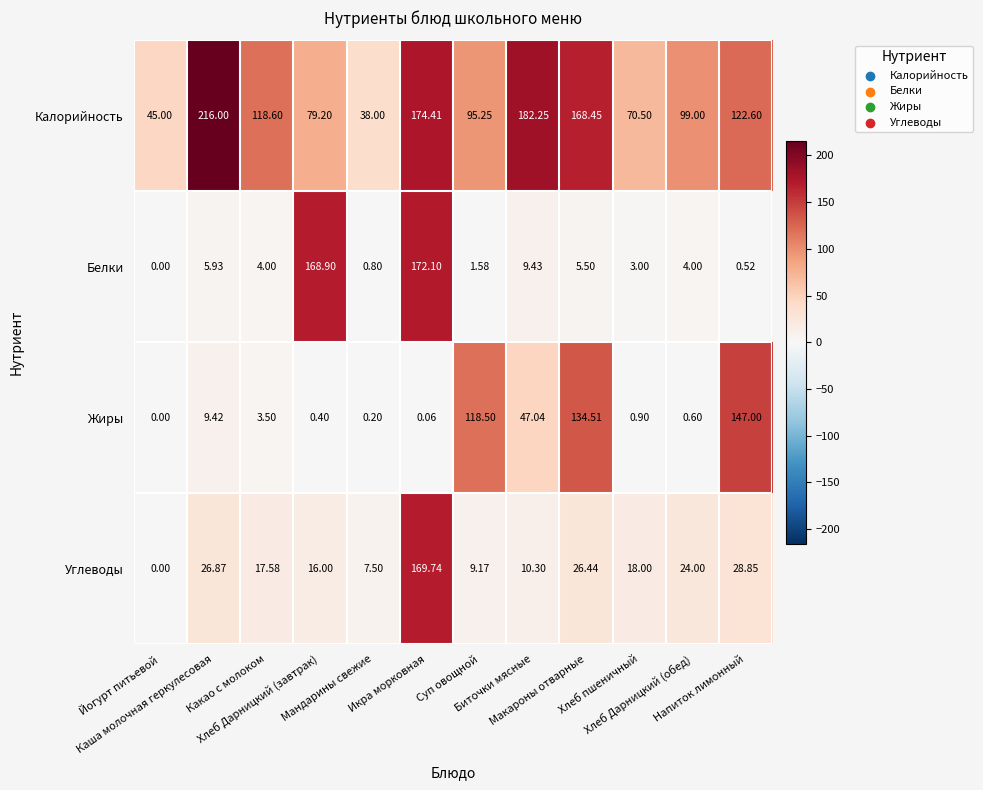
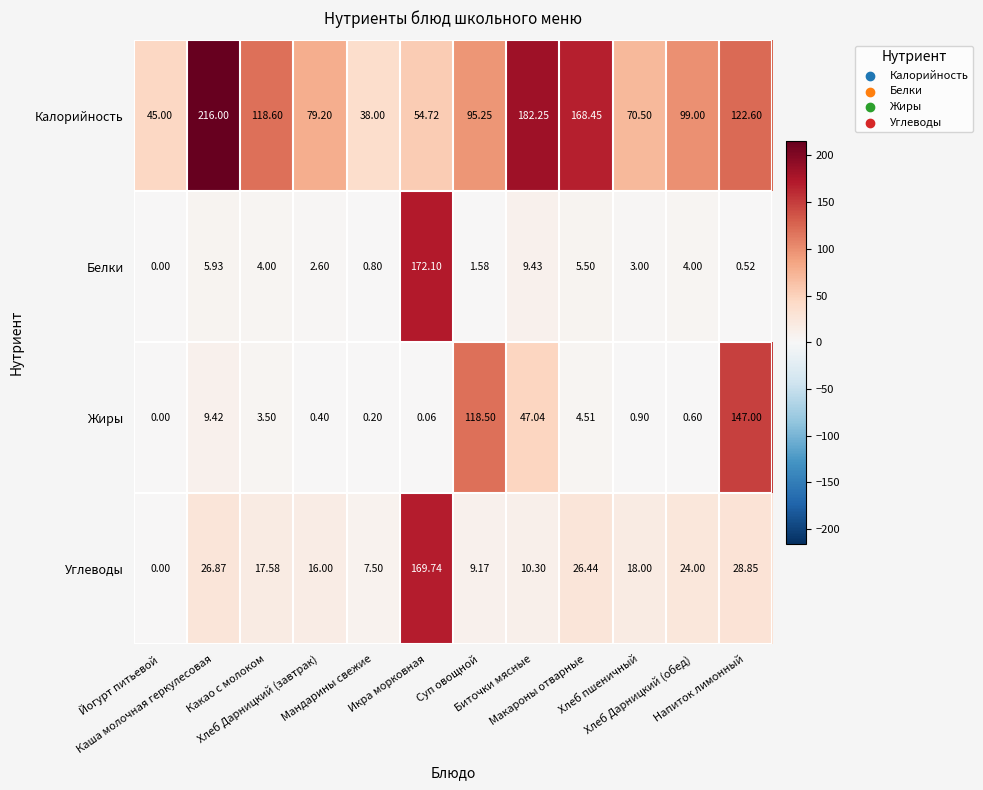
  {
    "Калорийность": {
      "Йогурт питьевой": 45.00,
      "Каша молочная геркулесовая": 216.00,
      "Какао с молоком": 118.60,
      "Хлеб Дарницкий (завтрак)": 79.20,
      "Мандарины свежие": 38.00,
-     "Икра морковная": 174.41,
+     "Икра морковная": 54.72,
      "Суп овощной": 95.25,
      "Биточки мясные": 182.25,
      "Макароны отварные": 168.45,
      "Хлеб пшеничный": 70.50,
      "Хлеб Дарницкий (обед)": 99.00,
      "Напиток лимонный": 122.60
    },
    "Белки": {
      "Йогурт питьевой": 0.00,
      "Каша молочная геркулесовая": 5.93,
      "Какао с молоком": 4.00,
-     "Хлеб Дарницкий (завтрак)": 168.90,
+     "Хлеб Дарницкий (завтрак)": 2.60,
      "Мандарины свежие": 0.80,
      "Икра морковная": 172.10,
      "Суп овощной": 1.58,
      "Биточки мясные": 9.43,
      "Макароны отварные": 5.50,
      "Хлеб пшеничный": 3.00,
      "Хлеб Дарницкий (обед)": 4.00,
      "Напиток лимонный": 0.52
    },
    "Жиры": {
      "Йогурт питьевой": 0.00,
      "Каша молочная геркулесовая": 9.42,
      "Какао с молоком": 3.50,
      "Хлеб Дарницкий (завтрак)": 0.40,
      "Мандарины свежие": 0.20,
      "Икра морковная": 0.06,
      "Суп овощной": 118.50,
      "Биточки мясные": 47.04,
-     "Макароны отварные": 134.51,
+     "Макароны отварные": 4.51,
      "Хлеб пшеничный": 0.90,
      "Хлеб Дарницкий (обед)": 0.60,
      "Напиток лимонный": 147.00
    },
    "Углеводы": {
      "Йогурт питьевой": 0.00,
      "Каша молочная геркулесовая": 26.87,
      "Какао с молоком": 17.58,
      "Хлеб Дарницкий (завтрак)": 16.00,
      "Мандарины свежие": 7.50,
      "Икра морковная": 169.74,
      "Суп овощной": 9.17,
      "Биточки мясные": 10.30,
      "Макароны отварные": 26.44,
      "Хлеб пшеничный": 18.00,
      "Хлеб Дарницкий (обед)": 24.00,
      "Напиток лимонный": 28.85
    }
  }
